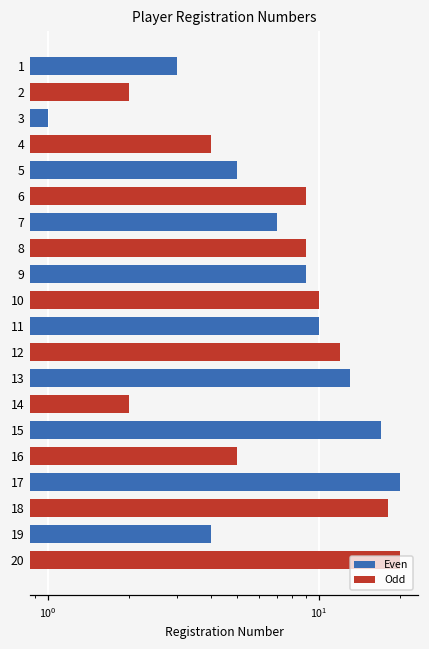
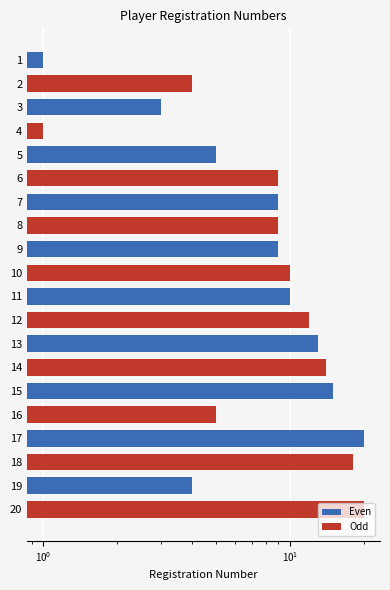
  {
-   "1": 3,
-   "2": 2,
-   "3": 1,
-   "4": 4,
+   "1": 1,
+   "2": 4,
+   "3": 3,
+   "4": 1,
    "5": 5,
    "6": 9,
-   "7": 7,
+   "7": 9,
    "8": 9,
    "9": 9,
    "10": 10,
    "11": 10,
    "12": 12,
    "13": 13,
-   "14": 2,
-   "15": 17,
+   "14": 14,
+   "15": 15,
    "16": 5,
    "17": 20,
    "18": 18,
    "19": 4
  }
